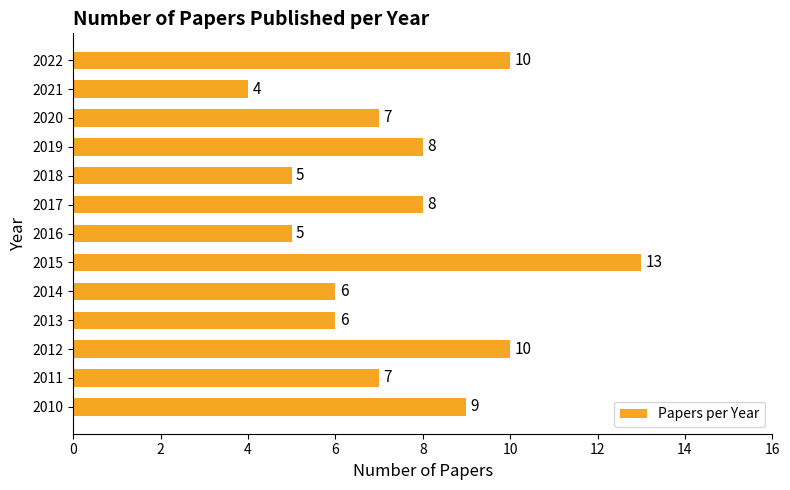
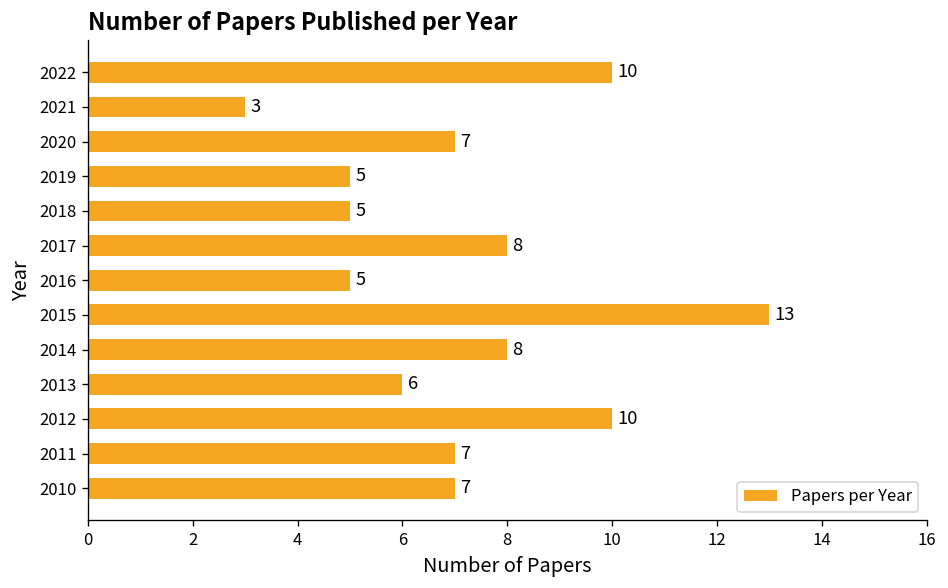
  {
    "2022": 10,
-   "2021": 4,
+   "2021": 3,
    "2020": 7,
-   "2019": 8,
+   "2019": 5,
    "2018": 5,
    "2017": 8,
    "2016": 5,
    "2015": 13,
-   "2014": 6,
+   "2014": 8,
    "2013": 6,
    "2012": 10,
    "2011": 7,
-   "2010": 9
+   "2010": 7
  }
